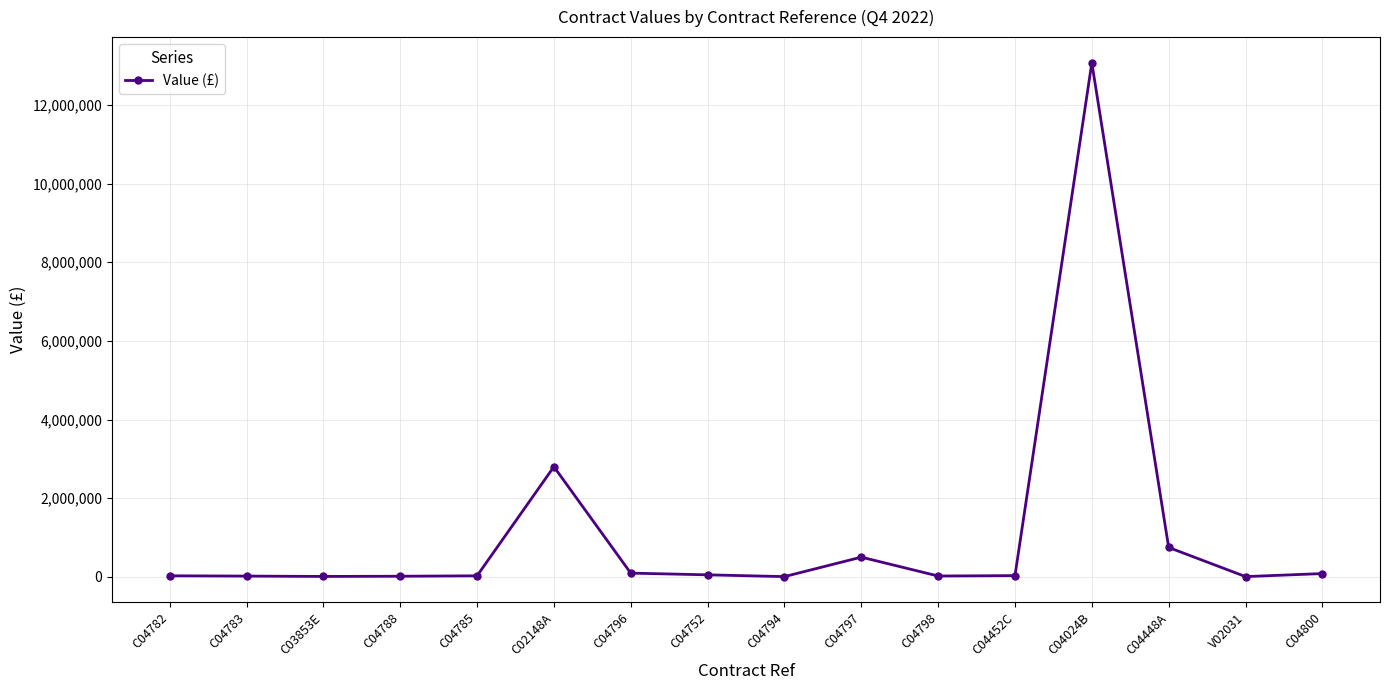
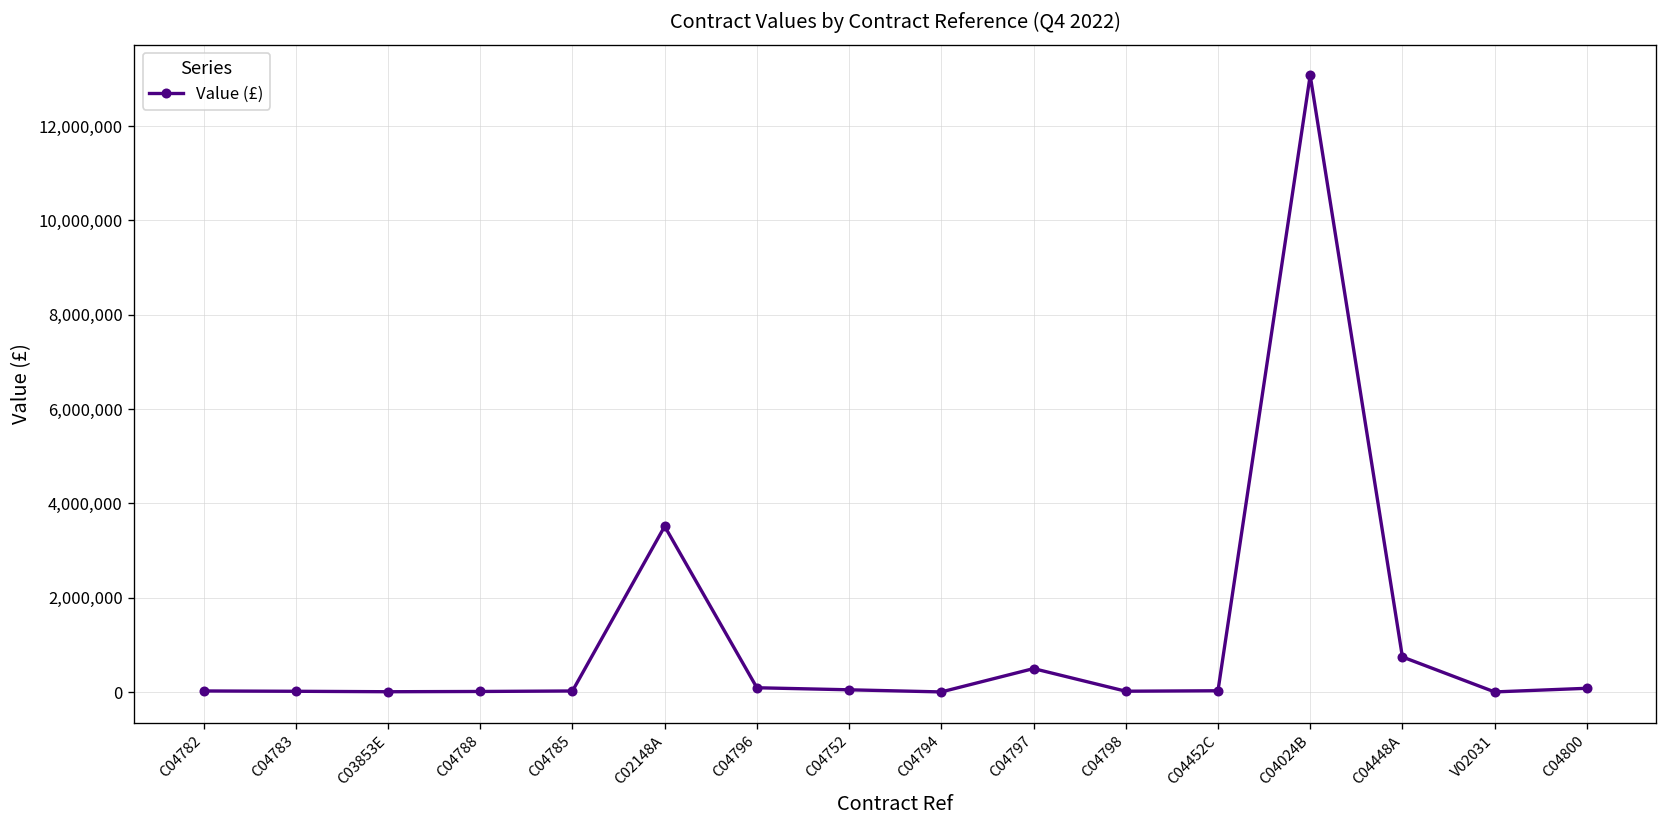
  {
    "C04782": "0",
    "C04783": "0",
    "C03853E": "0",
    "C04788": "0",
    "C04785": "0",
-   "C02148A": "2,800,000",
+   "C02148A": "3,500,000",
    "C04796": "100,000",
    "C04752": "100,000",
    "C04794": "0",
    "C04797": "500,000",
    "C04798": "0",
    "C04452C": "0",
    "C04024B": "13,100,000",
    "C04448A": "700,000",
    "V02031": "0",
    "C04800": "100,000"
  }
